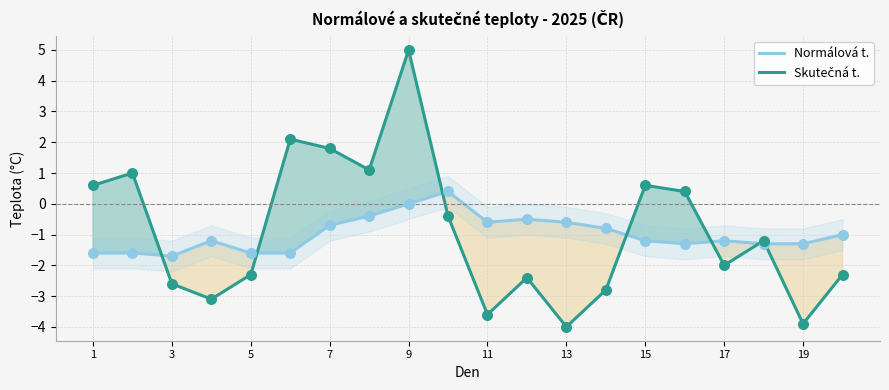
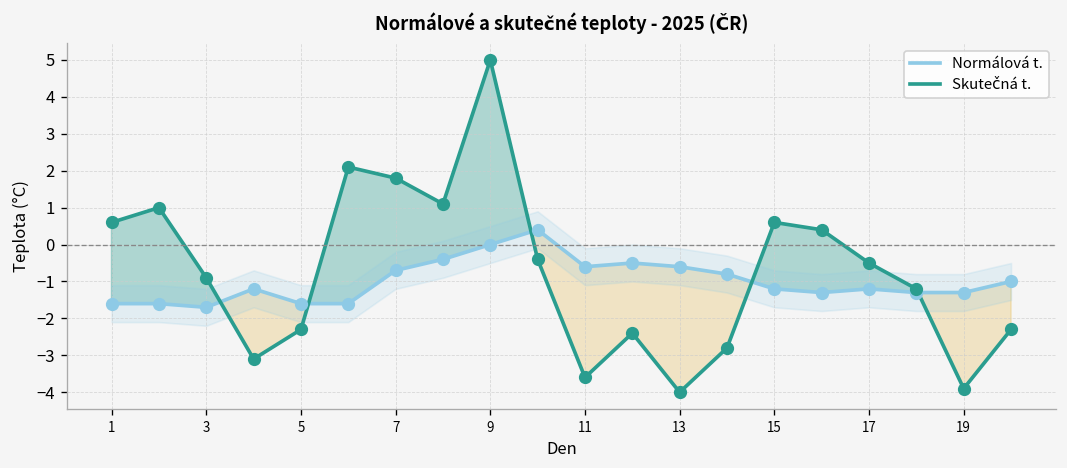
  {
    "Skutečná t.": {
      "1": 0.6,
-     "3": -2.6,
+     "3": -0.9,
      "5": -2.3,
      "7": 1.8,
      "9": 5.0,
      "11": -3.6,
      "13": -4.0,
      "15": 0.6,
-     "17": -2.0,
+     "17": -0.5,
      "19": -3.9
    }
  }
